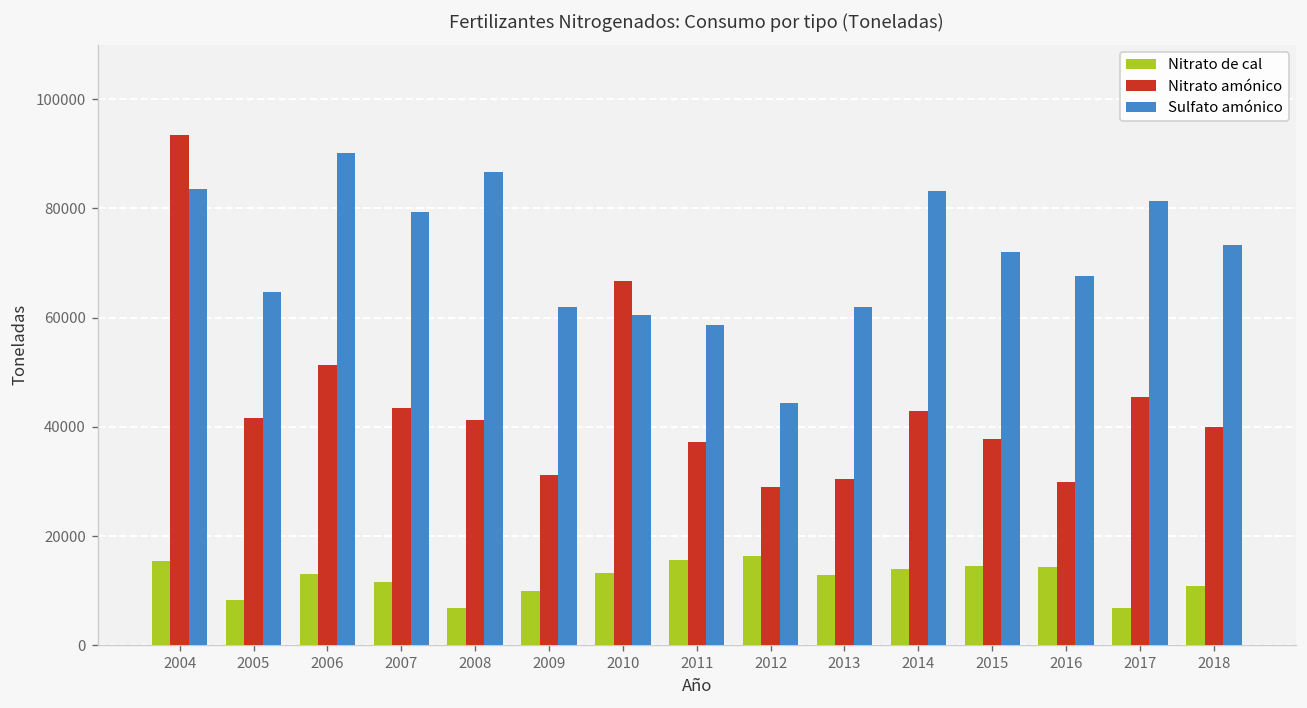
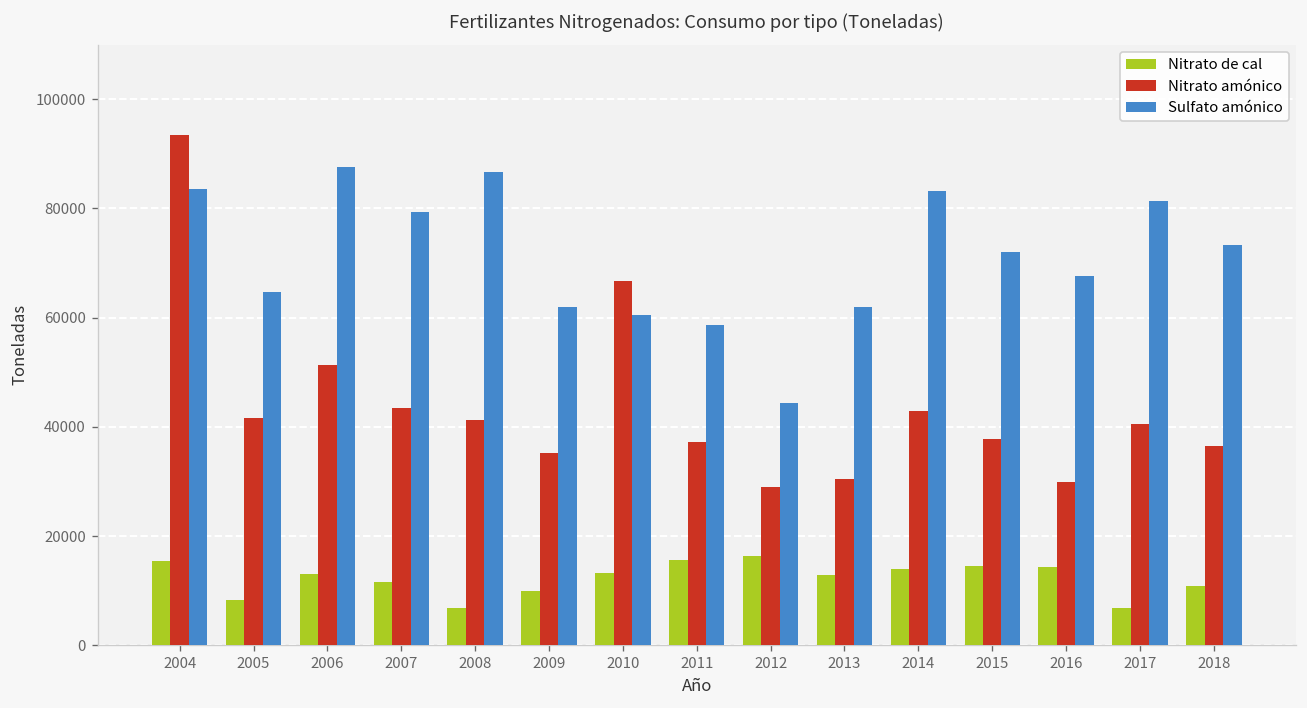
  {
    "Nitrato de cal": {
      "2004": 15000,
      "2005": 8000,
      "2006": 13000,
      "2007": 12000,
      "2008": 7000,
      "2009": 10000,
      "2010": 13000,
      "2011": 16000,
      "2012": 16000,
      "2013": 13000,
      "2014": 14000,
      "2015": 14000,
      "2016": 14000,
      "2017": 7000,
      "2018": 11000
    },
    "Nitrato amónico": {
      "2004": 93000,
      "2005": 42000,
      "2006": 51000,
      "2007": 43000,
      "2008": 41000,
-     "2009": 31000,
+     "2009": 35000,
      "2010": 67000,
      "2011": 37000,
      "2012": 29000,
      "2013": 30000,
      "2014": 43000,
      "2015": 38000,
      "2016": 30000,
-     "2017": 45000,
-     "2018": 40000
+     "2017": 41000,
+     "2018": 36000
    },
    "Sulfato amónico": {
      "2004": 84000,
      "2005": 65000,
-     "2006": 90000,
+     "2006": 88000,
      "2007": 79000,
      "2008": 87000,
      "2009": 62000,
      "2010": 61000,
      "2011": 59000,
      "2012": 44000,
      "2013": 62000,
      "2014": 83000,
      "2015": 72000,
      "2016": 68000,
      "2017": 81000,
      "2018": 73000
    }
  }
